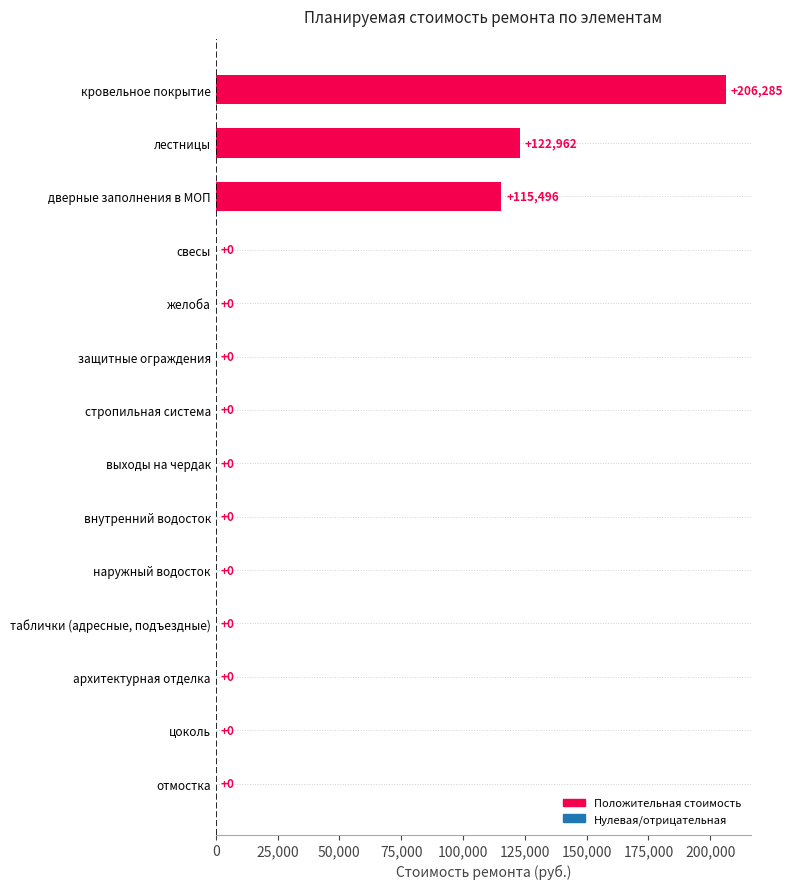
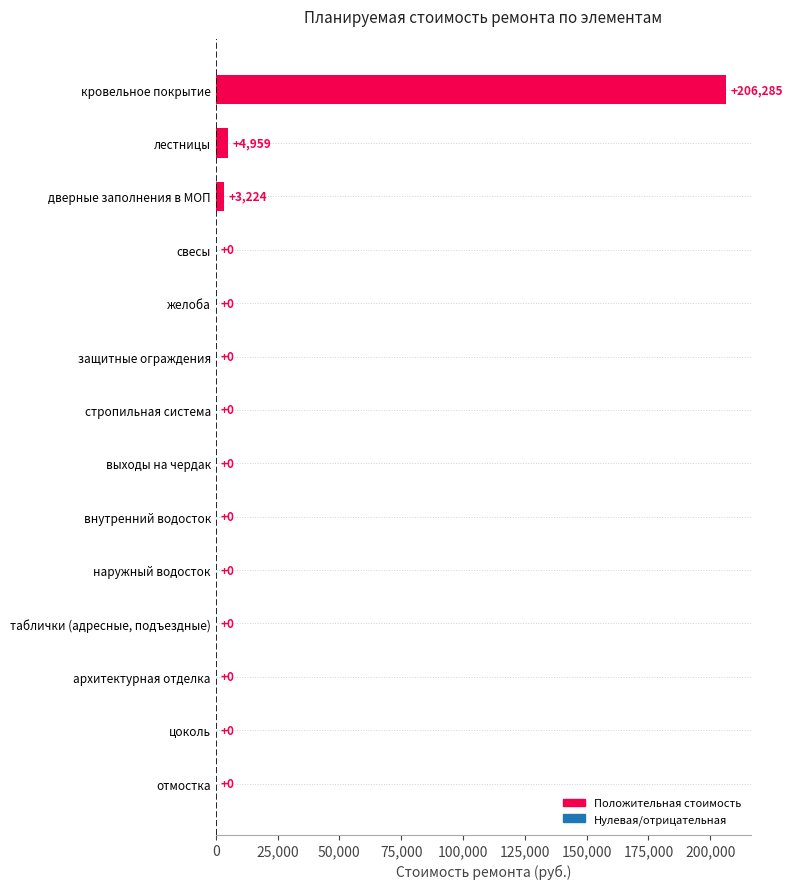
  {
    "кровельное покрытие": "+206,285",
-   "лестницы": "+122,962",
-   "дверные заполнения в МОП": "+115,496",
+   "лестницы": "+4,959",
+   "дверные заполнения в МОП": "+3,224",
    "свесы": "+0",
    "желоба": "+0",
    "защитные ограждения": "+0",
    "стропильная система": "+0",
    "выходы на чердак": "+0",
    "внутренний водосток": "+0",
    "наружный водосток": "+0",
    "таблички (адресные, подъездные)": "+0",
    "архитектурная отделка": "+0",
    "цоколь": "+0",
    "отмостка": "+0"
  }
